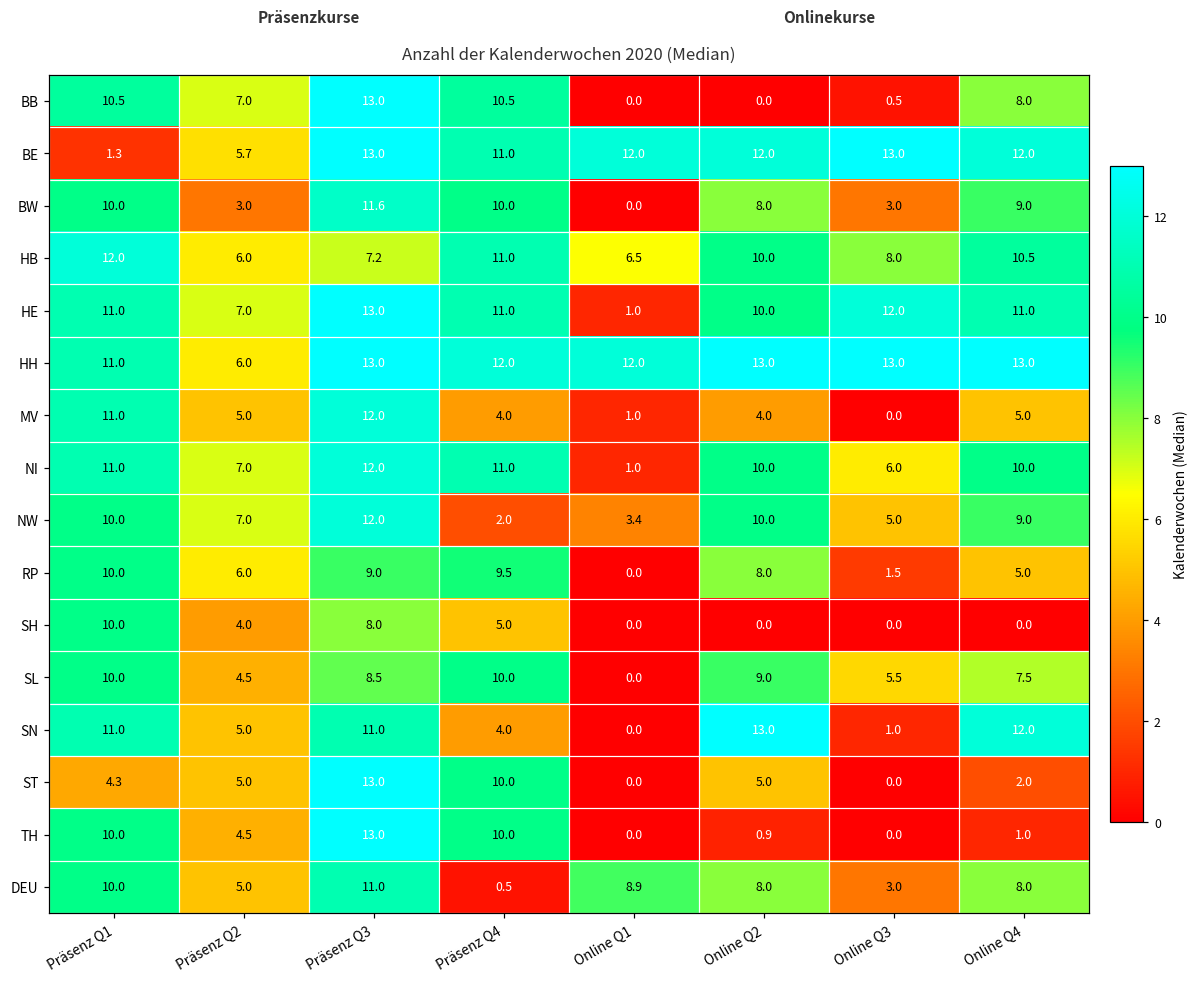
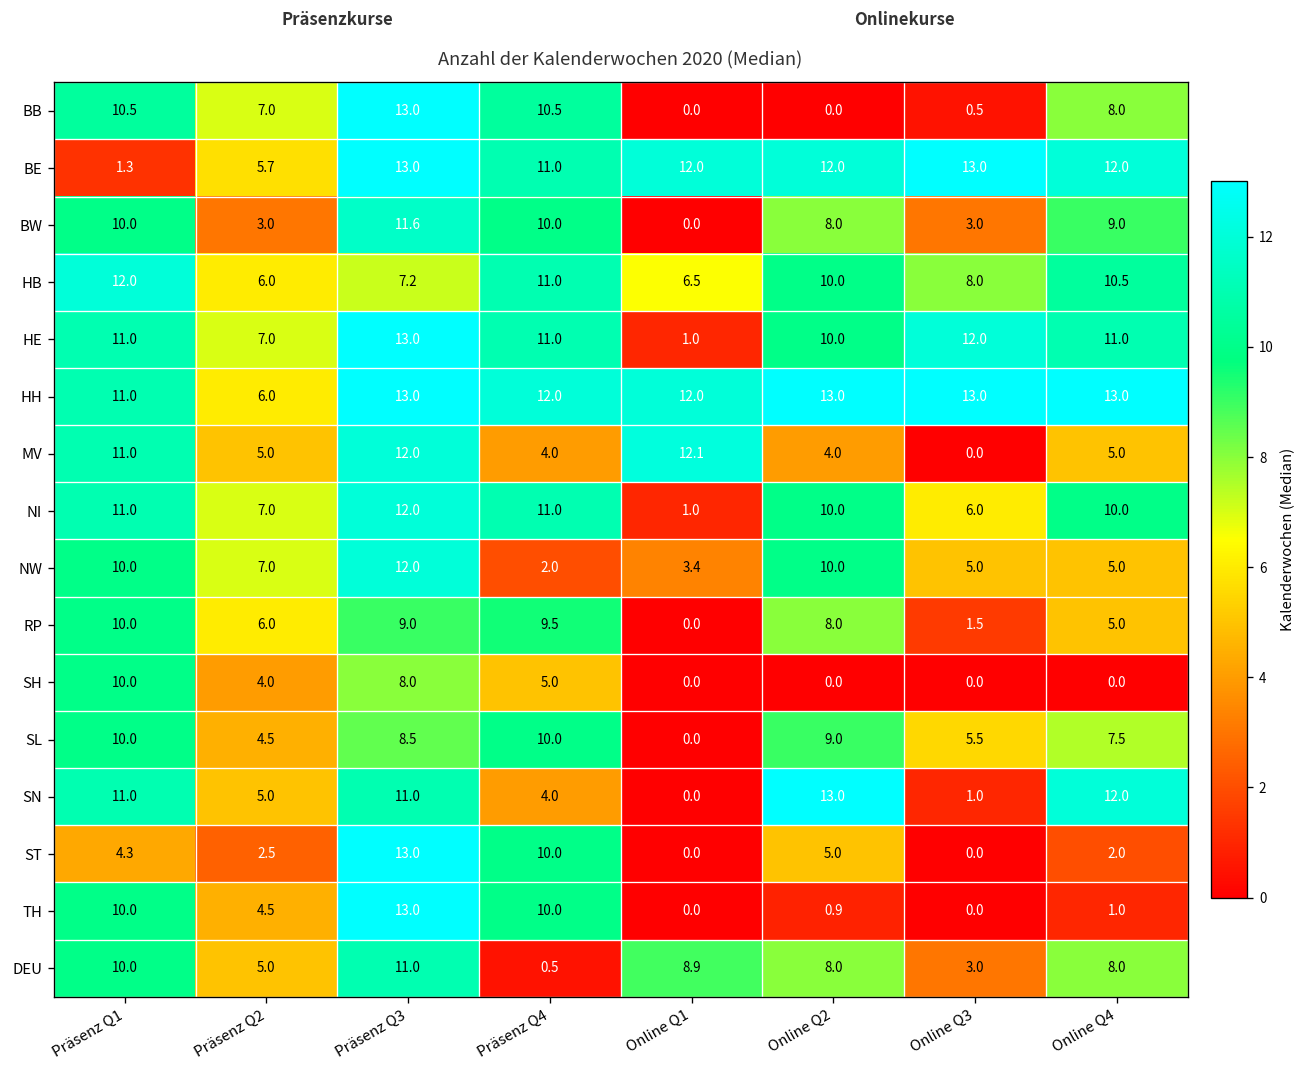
  {
    "BB": {
      "Präsenz Q1": 10.5,
      "Präsenz Q2": 7.0,
      "Präsenz Q3": 13.0,
      "Präsenz Q4": 10.5,
      "Online Q1": 0.0,
      "Online Q2": 0.0,
      "Online Q3": 0.5,
      "Online Q4": 8.0
    },
    "BE": {
      "Präsenz Q1": 1.3,
      "Präsenz Q2": 5.7,
      "Präsenz Q3": 13.0,
      "Präsenz Q4": 11.0,
      "Online Q1": 12.0,
      "Online Q2": 12.0,
      "Online Q3": 13.0,
      "Online Q4": 12.0
    },
    "BW": {
      "Präsenz Q1": 10.0,
      "Präsenz Q2": 3.0,
      "Präsenz Q3": 11.6,
      "Präsenz Q4": 10.0,
      "Online Q1": 0.0,
      "Online Q2": 8.0,
      "Online Q3": 3.0,
      "Online Q4": 9.0
    },
    "HB": {
      "Präsenz Q1": 12.0,
      "Präsenz Q2": 6.0,
      "Präsenz Q3": 7.2,
      "Präsenz Q4": 11.0,
      "Online Q1": 6.5,
      "Online Q2": 10.0,
      "Online Q3": 8.0,
      "Online Q4": 10.5
    },
    "HE": {
      "Präsenz Q1": 11.0,
      "Präsenz Q2": 7.0,
      "Präsenz Q3": 13.0,
      "Präsenz Q4": 11.0,
      "Online Q1": 1.0,
      "Online Q2": 10.0,
      "Online Q3": 12.0,
      "Online Q4": 11.0
    },
    "HH": {
      "Präsenz Q1": 11.0,
      "Präsenz Q2": 6.0,
      "Präsenz Q3": 13.0,
      "Präsenz Q4": 12.0,
      "Online Q1": 12.0,
      "Online Q2": 13.0,
      "Online Q3": 13.0,
      "Online Q4": 13.0
    },
    "MV": {
      "Präsenz Q1": 11.0,
      "Präsenz Q2": 5.0,
      "Präsenz Q3": 12.0,
      "Präsenz Q4": 4.0,
-     "Online Q1": 1.0,
+     "Online Q1": 12.1,
      "Online Q2": 4.0,
      "Online Q3": 0.0,
      "Online Q4": 5.0
    },
    "NI": {
      "Präsenz Q1": 11.0,
      "Präsenz Q2": 7.0,
      "Präsenz Q3": 12.0,
      "Präsenz Q4": 11.0,
      "Online Q1": 1.0,
      "Online Q2": 10.0,
      "Online Q3": 6.0,
      "Online Q4": 10.0
    },
    "NW": {
      "Präsenz Q1": 10.0,
      "Präsenz Q2": 7.0,
      "Präsenz Q3": 12.0,
      "Präsenz Q4": 2.0,
      "Online Q1": 3.4,
      "Online Q2": 10.0,
      "Online Q3": 5.0,
-     "Online Q4": 9.0
+     "Online Q4": 5.0
    },
    "RP": {
      "Präsenz Q1": 10.0,
      "Präsenz Q2": 6.0,
      "Präsenz Q3": 9.0,
      "Präsenz Q4": 9.5,
      "Online Q1": 0.0,
      "Online Q2": 8.0,
      "Online Q3": 1.5,
      "Online Q4": 5.0
    },
    "SH": {
      "Präsenz Q1": 10.0,
      "Präsenz Q2": 4.0,
      "Präsenz Q3": 8.0,
      "Präsenz Q4": 5.0,
      "Online Q1": 0.0,
      "Online Q2": 0.0,
      "Online Q3": 0.0,
      "Online Q4": 0.0
    },
    "SL": {
      "Präsenz Q1": 10.0,
      "Präsenz Q2": 4.5,
      "Präsenz Q3": 8.5,
      "Präsenz Q4": 10.0,
      "Online Q1": 0.0,
      "Online Q2": 9.0,
      "Online Q3": 5.5,
      "Online Q4": 7.5
    },
    "SN": {
      "Präsenz Q1": 11.0,
      "Präsenz Q2": 5.0,
      "Präsenz Q3": 11.0,
      "Präsenz Q4": 4.0,
      "Online Q1": 0.0,
      "Online Q2": 13.0,
      "Online Q3": 1.0,
      "Online Q4": 12.0
    },
    "ST": {
      "Präsenz Q1": 4.3,
-     "Präsenz Q2": 5.0,
+     "Präsenz Q2": 2.5,
      "Präsenz Q3": 13.0,
      "Präsenz Q4": 10.0,
      "Online Q1": 0.0,
      "Online Q2": 5.0,
      "Online Q3": 0.0,
      "Online Q4": 2.0
    },
    "TH": {
      "Präsenz Q1": 10.0,
      "Präsenz Q2": 4.5,
      "Präsenz Q3": 13.0,
      "Präsenz Q4": 10.0,
      "Online Q1": 0.0,
      "Online Q2": 0.9,
      "Online Q3": 0.0,
      "Online Q4": 1.0
    },
    "DEU": {
      "Präsenz Q1": 10.0,
      "Präsenz Q2": 5.0,
      "Präsenz Q3": 11.0,
      "Präsenz Q4": 0.5,
      "Online Q1": 8.9,
      "Online Q2": 8.0,
      "Online Q3": 3.0,
      "Online Q4": 8.0
    }
  }
